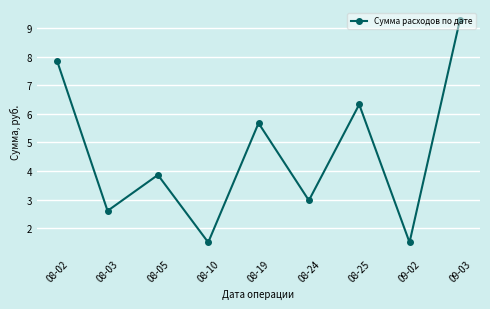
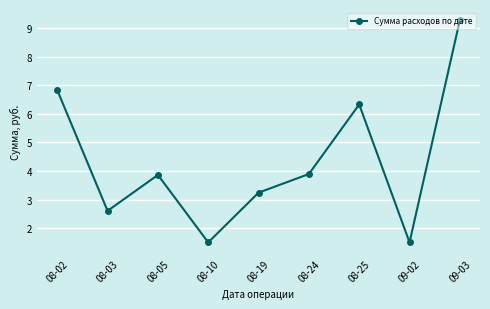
  {
-   "08-02": 7.8,
+   "08-02": 6.8,
    "08-03": 2.6,
    "08-05": 3.9,
    "08-10": 1.5,
-   "08-19": 5.7,
-   "08-24": 3.0,
+   "08-19": 3.2,
+   "08-24": 3.9,
    "08-25": 6.3,
    "09-02": 1.5
  }
